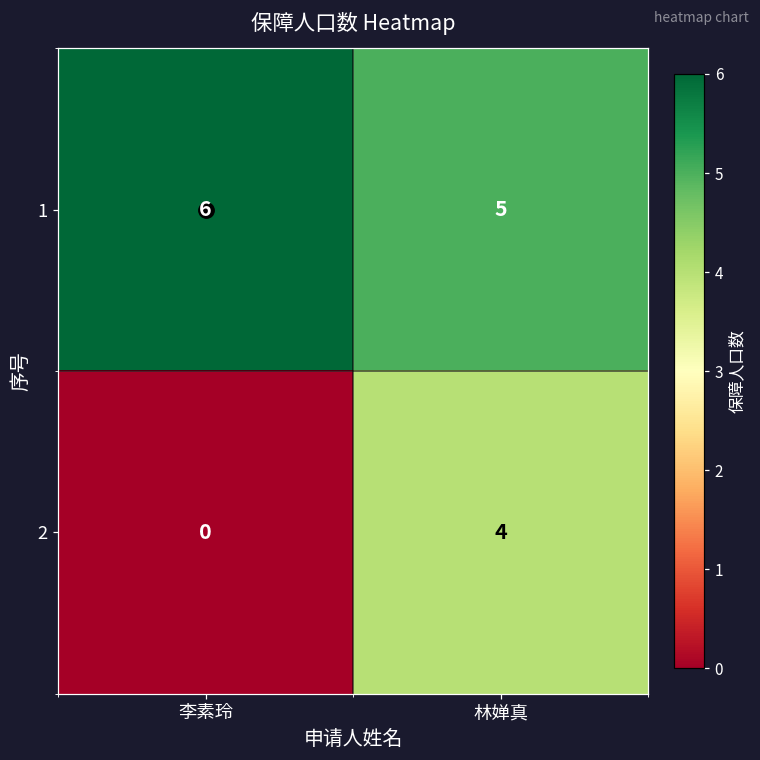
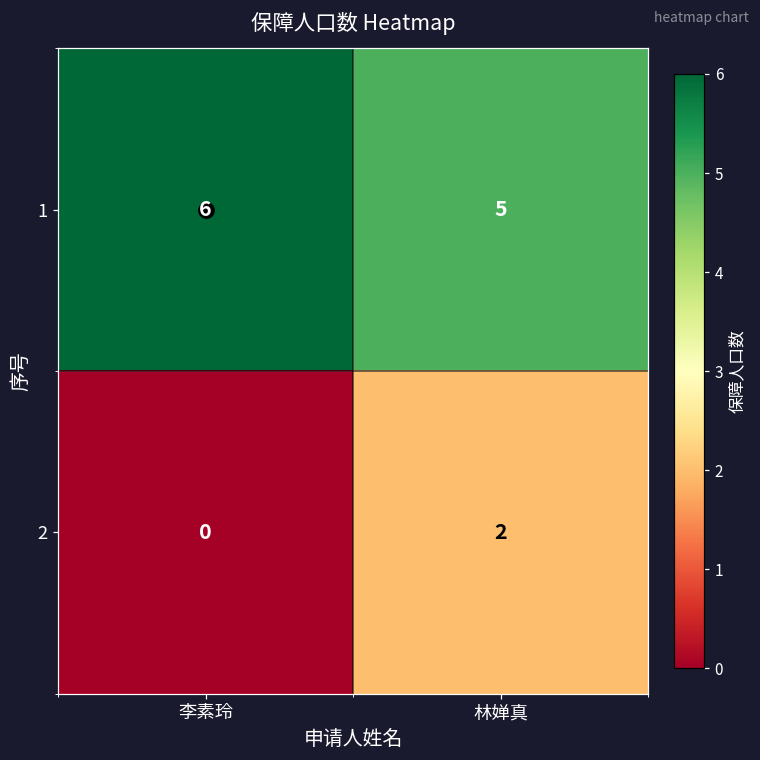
  {
    "1": {
      "林婵真": 5
    },
    "2": {
      "李素玲": 0,
-     "林婵真": 4
+     "林婵真": 2
    }
  }
